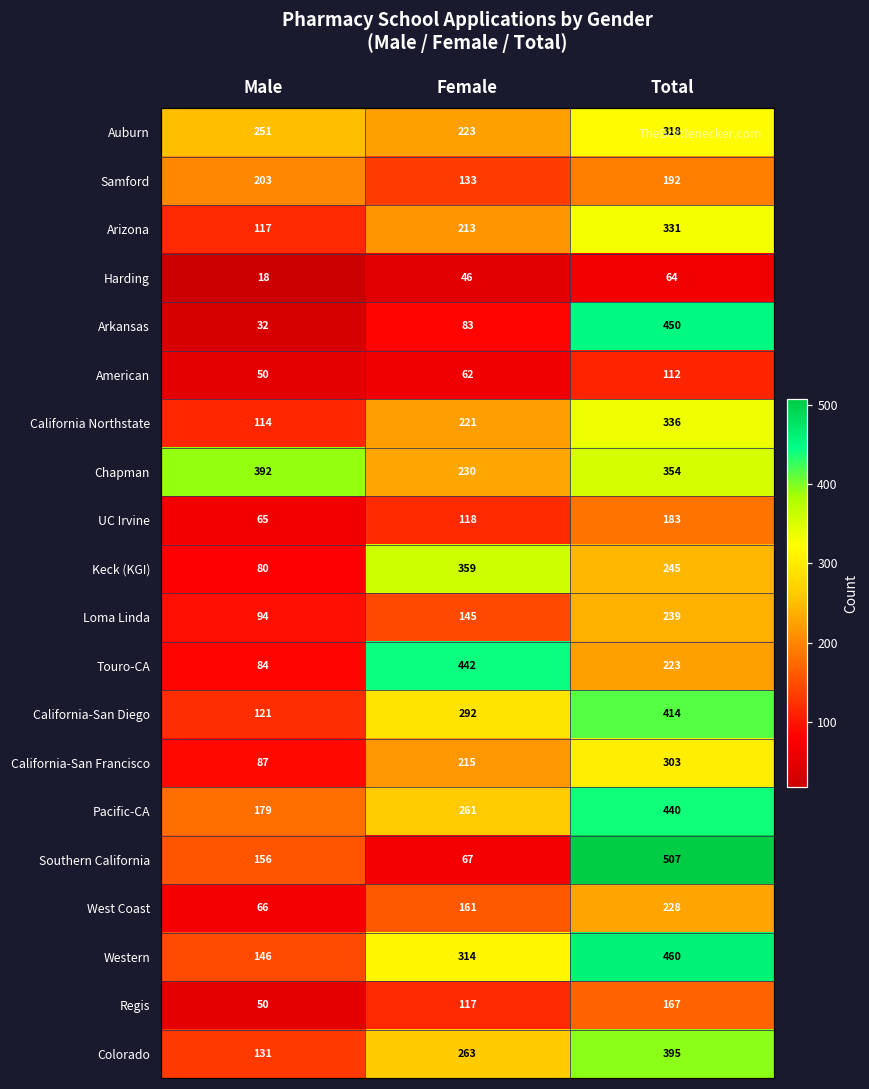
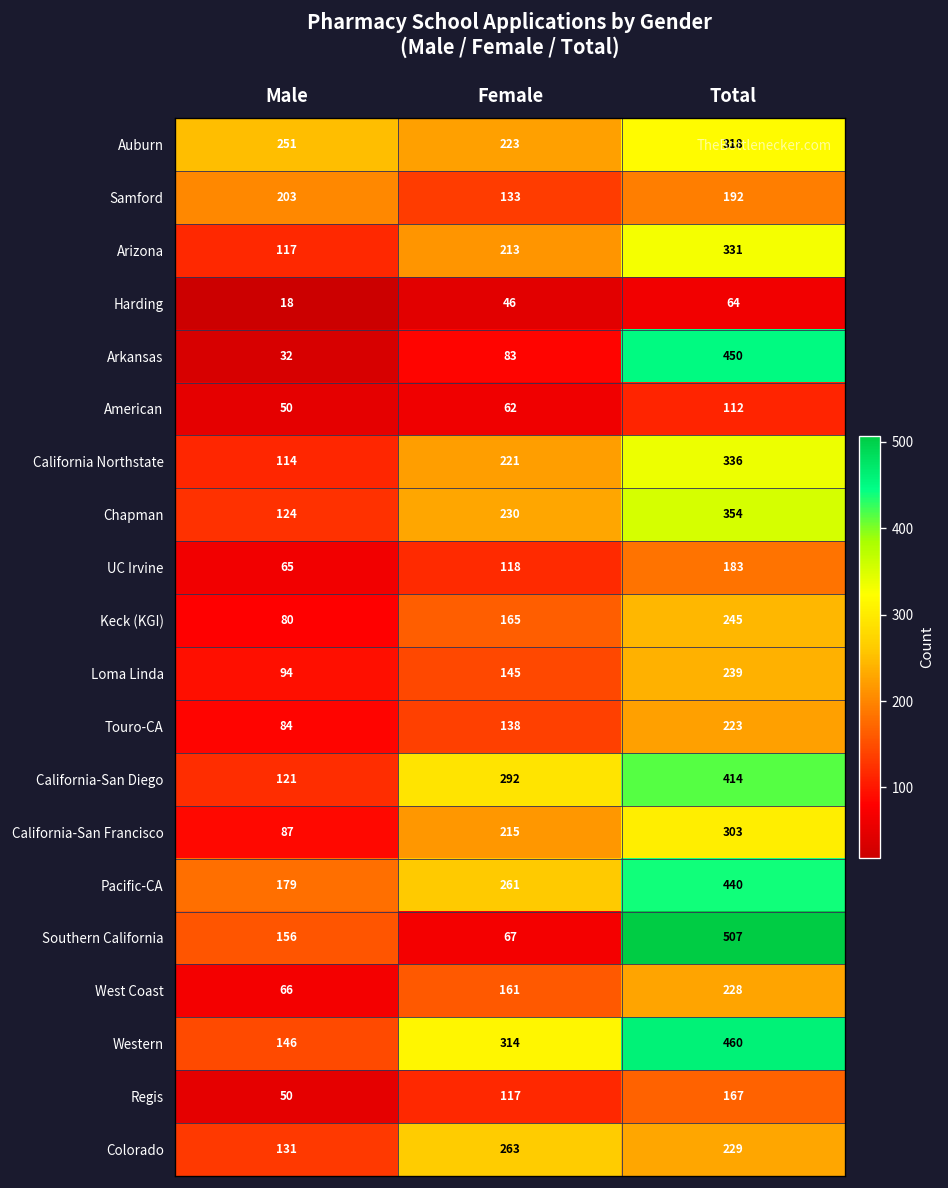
  {
    "Auburn": {
      "Male": 251,
      "Female": 223
    },
    "Samford": {
      "Male": 203,
      "Female": 133,
      "Total": 192
    },
    "Arizona": {
      "Male": 117,
      "Female": 213,
      "Total": 331
    },
    "Harding": {
      "Male": 18,
      "Female": 46,
      "Total": 64
    },
    "Arkansas": {
      "Male": 32,
      "Female": 83,
      "Total": 450
    },
    "American": {
      "Male": 50,
      "Female": 62,
      "Total": 112
    },
    "California Northstate": {
      "Male": 114,
      "Female": 221,
      "Total": 336
    },
    "Chapman": {
-     "Male": 392,
+     "Male": 124,
      "Female": 230,
      "Total": 354
    },
    "UC Irvine": {
      "Male": 65,
      "Female": 118,
      "Total": 183
    },
    "Keck (KGI)": {
      "Male": 80,
-     "Female": 359,
+     "Female": 165,
      "Total": 245
    },
    "Loma Linda": {
      "Male": 94,
      "Female": 145,
      "Total": 239
    },
    "Touro-CA": {
      "Male": 84,
-     "Female": 442,
+     "Female": 138,
      "Total": 223
    },
    "California-San Diego": {
      "Male": 121,
      "Female": 292,
      "Total": 414
    },
    "California-San Francisco": {
      "Male": 87,
      "Female": 215,
      "Total": 303
    },
    "Pacific-CA": {
      "Male": 179,
      "Female": 261,
      "Total": 440
    },
    "Southern California": {
      "Male": 156,
      "Female": 67,
      "Total": 507
    },
    "West Coast": {
      "Male": 66,
      "Female": 161,
      "Total": 228
    },
    "Western": {
      "Male": 146,
      "Female": 314,
      "Total": 460
    },
    "Regis": {
      "Male": 50,
      "Female": 117,
      "Total": 167
    },
    "Colorado": {
      "Male": 131,
      "Female": 263,
-     "Total": 395
+     "Total": 229
    }
  }
